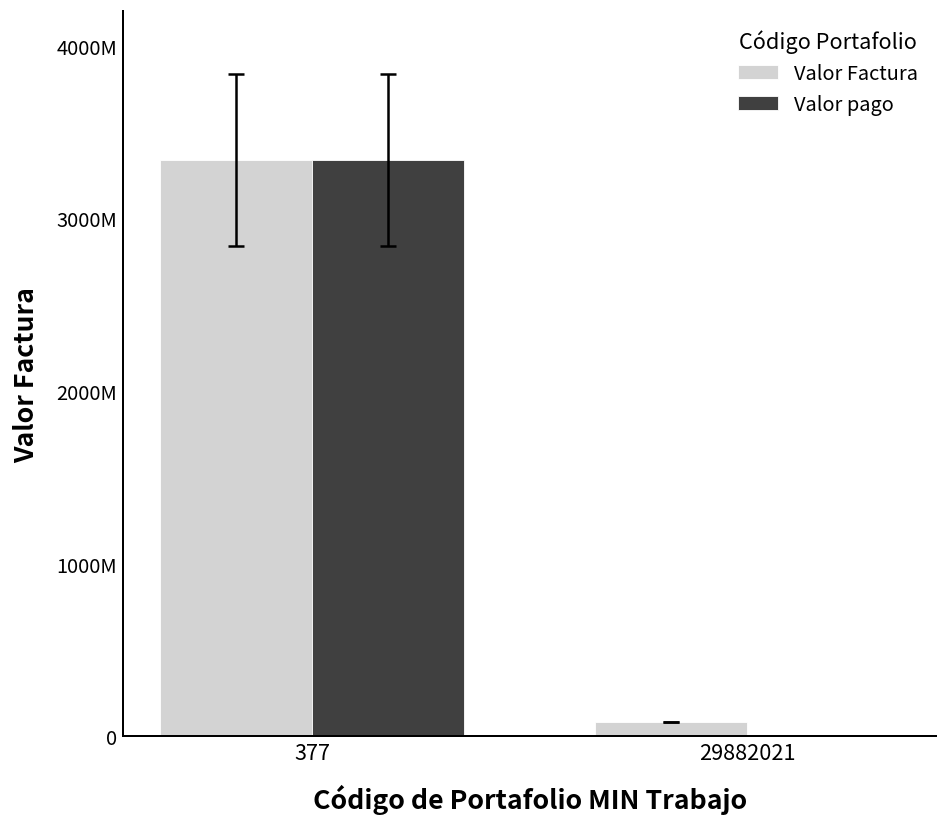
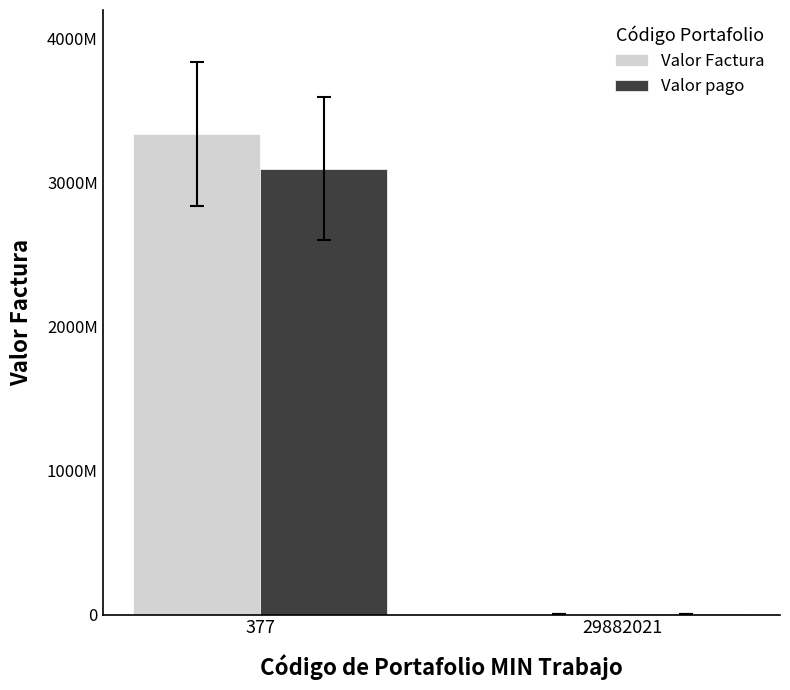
  {
    "Valor Factura": {
      "377": 3340000000,
-     "29882021": 80000000
+     "29882021": 0
    },
    "Valor pago": {
-     "377": 3340000000
+     "377": 3100000000
    }
  }
